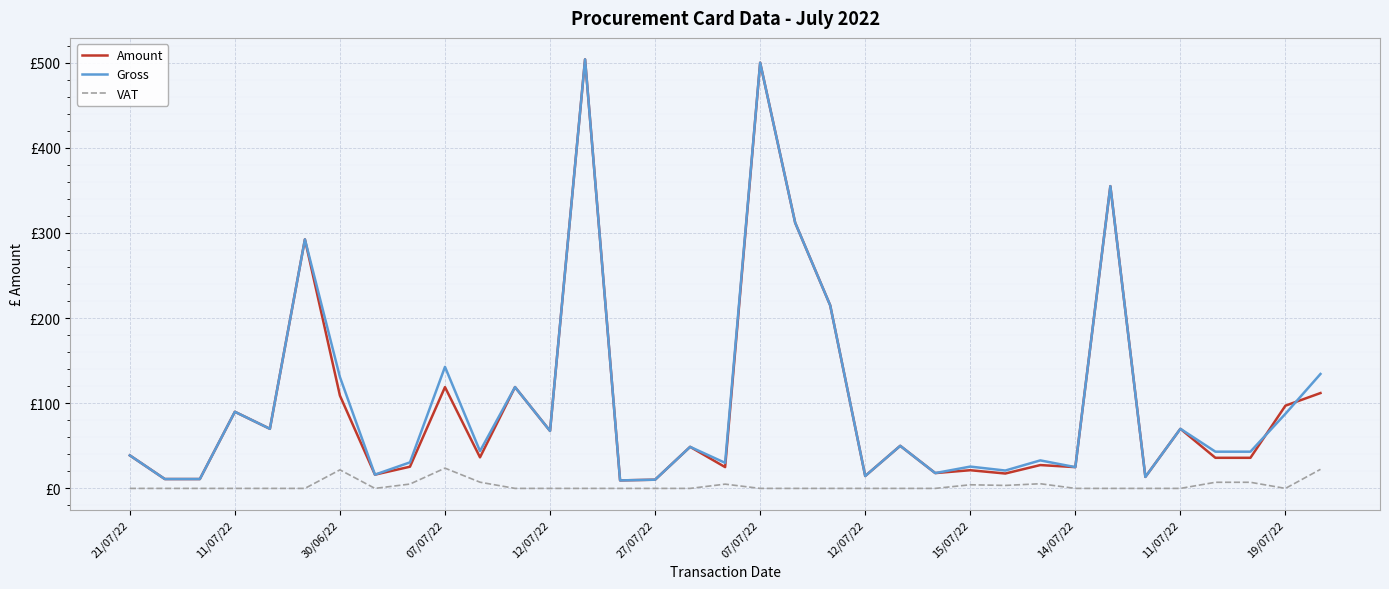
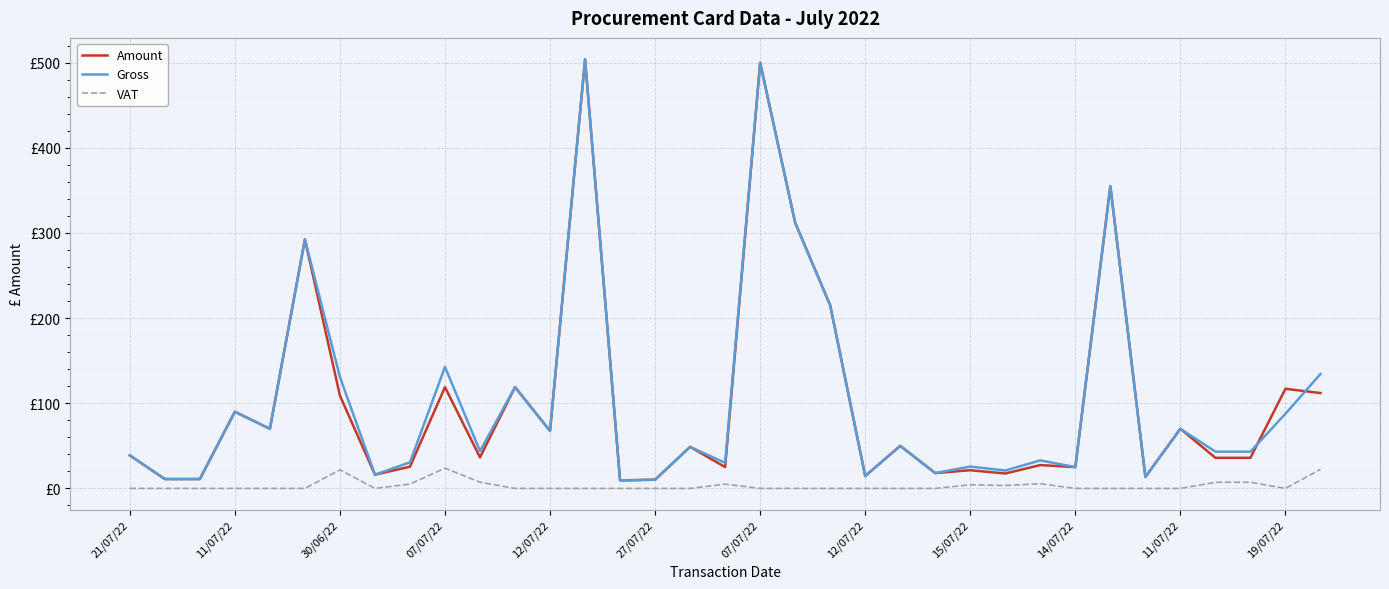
  {
    "Amount": {
-     "19/07/22": "£100"
+     "19/07/22": "£120"
    },
    "Gross": {
      "19/07/22": "£90"
    },
    "VAT": {
      "19/07/22": "£0"
    }
  }
